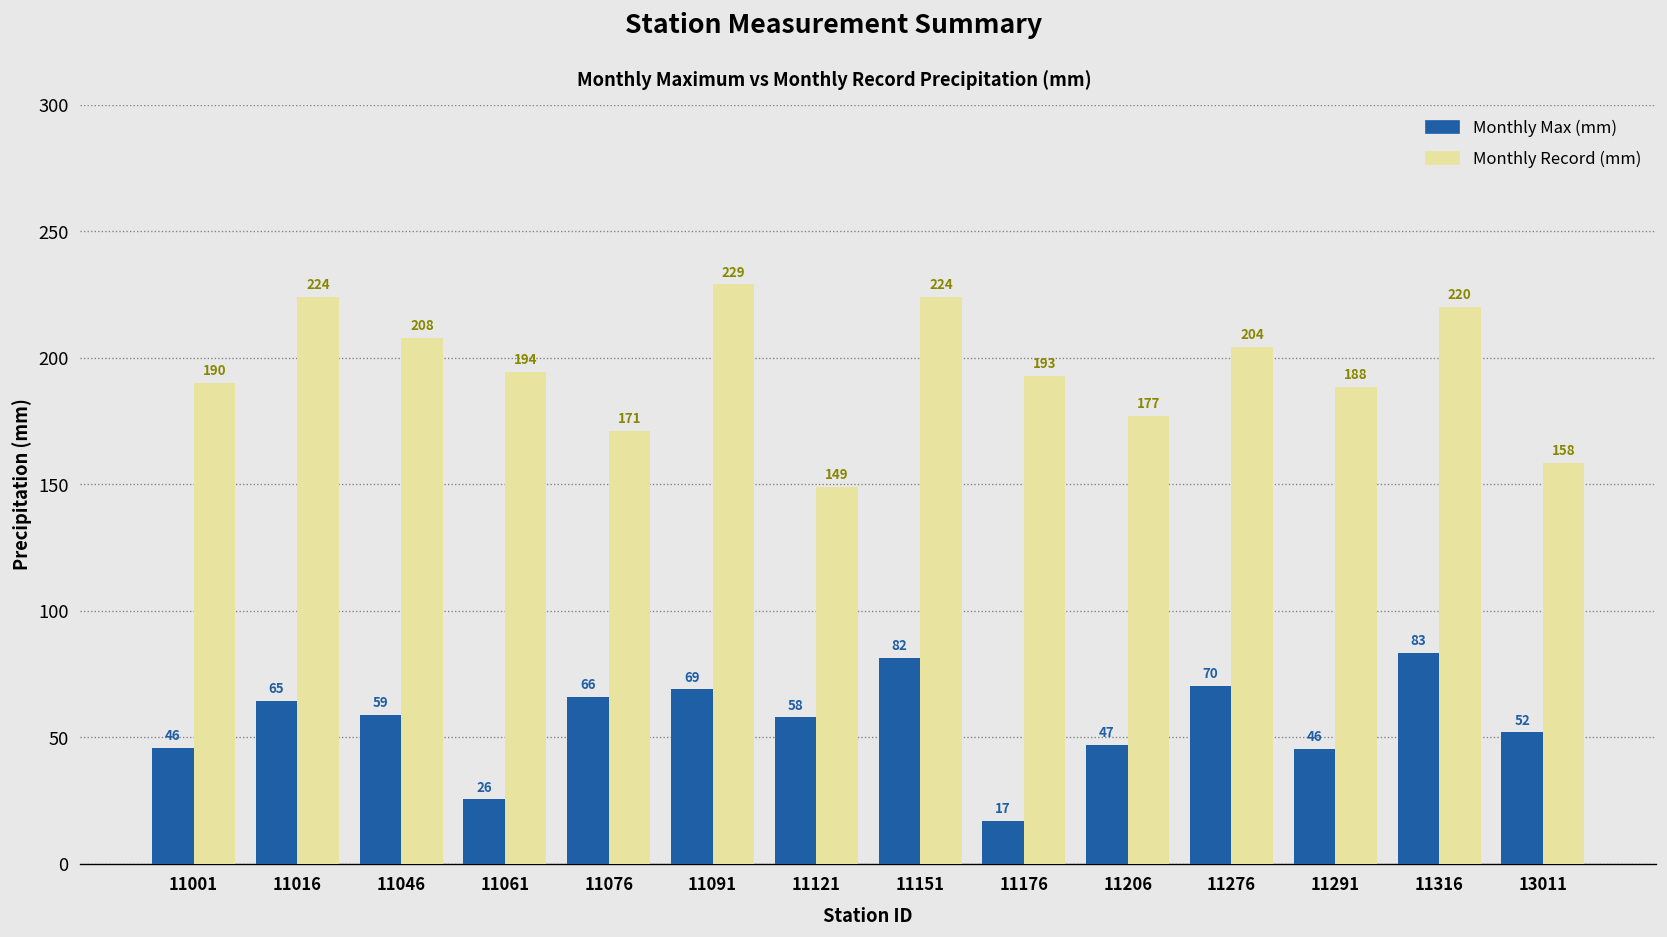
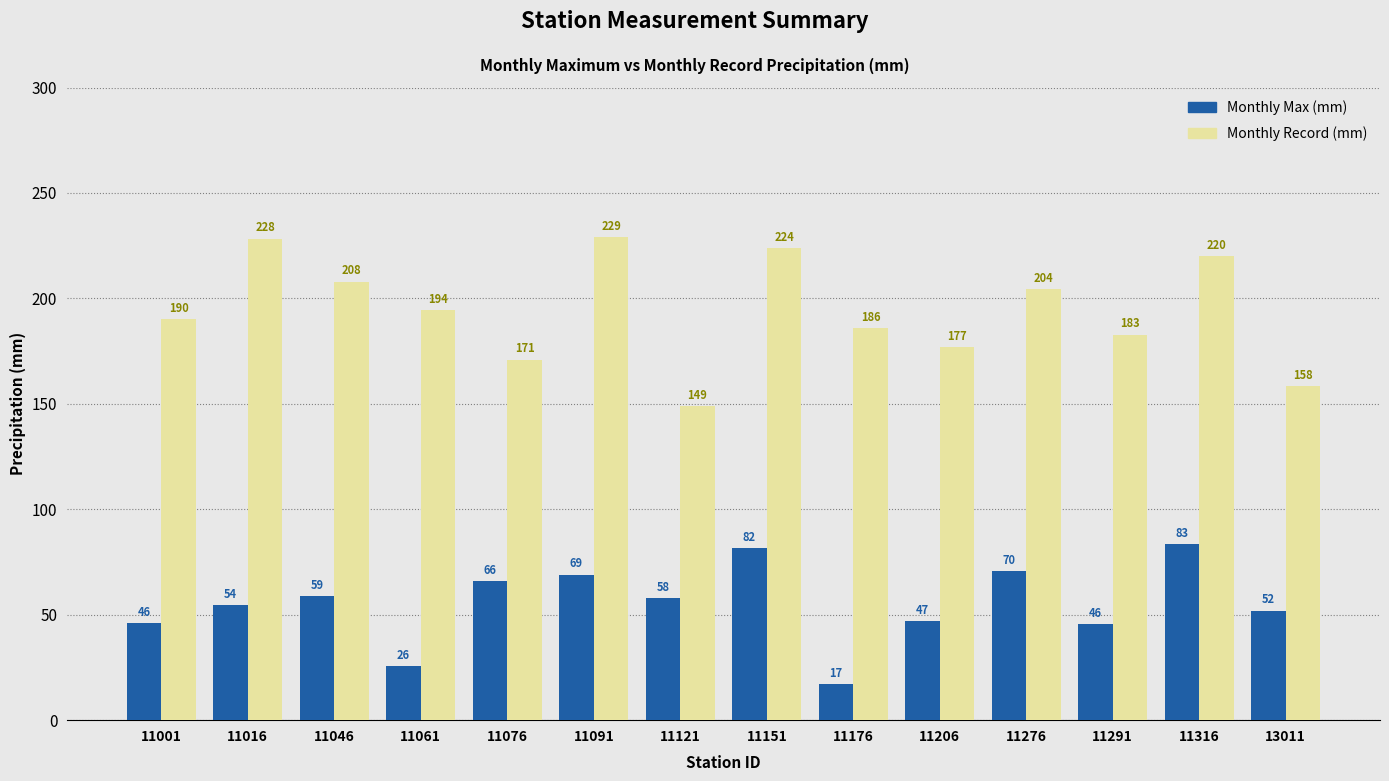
  {
    "Monthly Max (mm)": {
      "11001": 46,
-     "11016": 65,
+     "11016": 54,
      "11046": 59,
      "11061": 26,
      "11076": 66,
      "11091": 69,
      "11121": 58,
      "11151": 82,
      "11176": 17,
      "11206": 47,
      "11276": 70,
      "11291": 46,
      "11316": 83,
      "13011": 52
    },
    "Monthly Record (mm)": {
      "11001": 190,
-     "11016": 224,
+     "11016": 228,
      "11046": 208,
      "11061": 194,
      "11076": 171,
      "11091": 229,
      "11121": 149,
      "11151": 224,
-     "11176": 193,
+     "11176": 186,
      "11206": 177,
      "11276": 204,
-     "11291": 188,
+     "11291": 183,
      "11316": 220,
      "13011": 158
    }
  }
